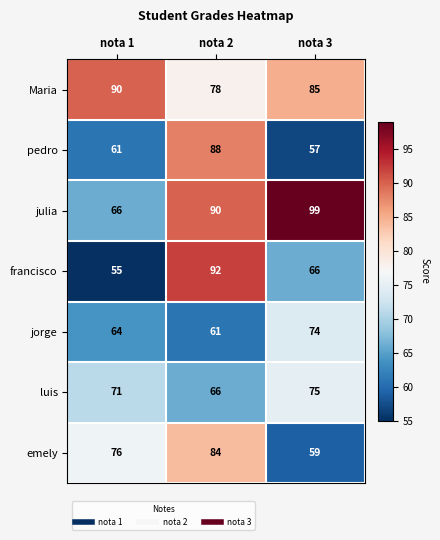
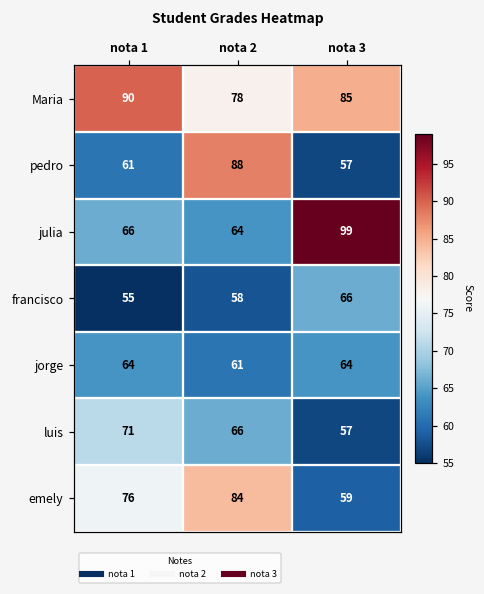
  {
    "Maria": {
      "nota 1": 90,
      "nota 2": 78,
      "nota 3": 85
    },
    "pedro": {
      "nota 1": 61,
      "nota 2": 88,
      "nota 3": 57
    },
    "julia": {
      "nota 1": 66,
-     "nota 2": 90,
+     "nota 2": 64,
      "nota 3": 99
    },
    "francisco": {
      "nota 1": 55,
-     "nota 2": 92,
+     "nota 2": 58,
      "nota 3": 66
    },
    "jorge": {
      "nota 1": 64,
      "nota 2": 61,
-     "nota 3": 74
+     "nota 3": 64
    },
    "luis": {
      "nota 1": 71,
      "nota 2": 66,
-     "nota 3": 75
+     "nota 3": 57
    },
    "emely": {
      "nota 1": 76,
      "nota 2": 84,
      "nota 3": 59
    }
  }
